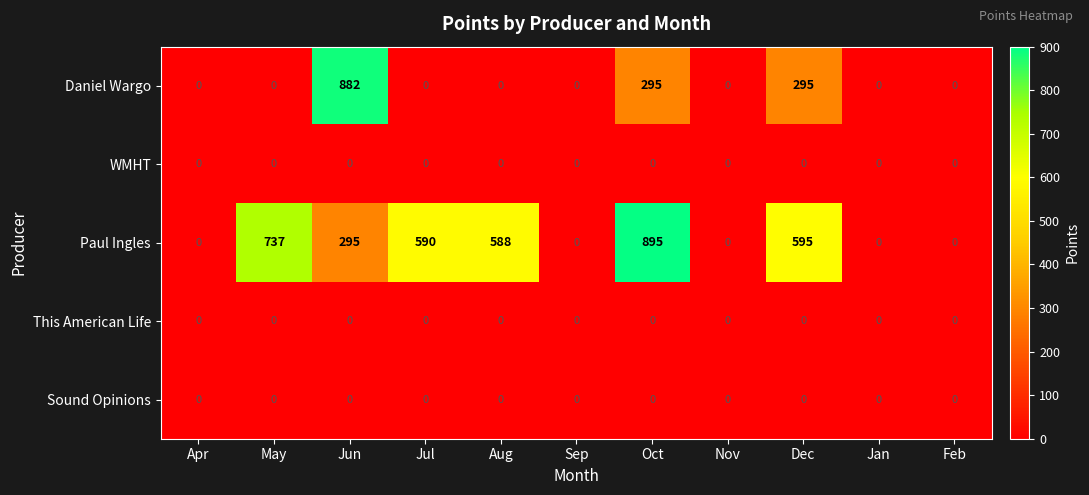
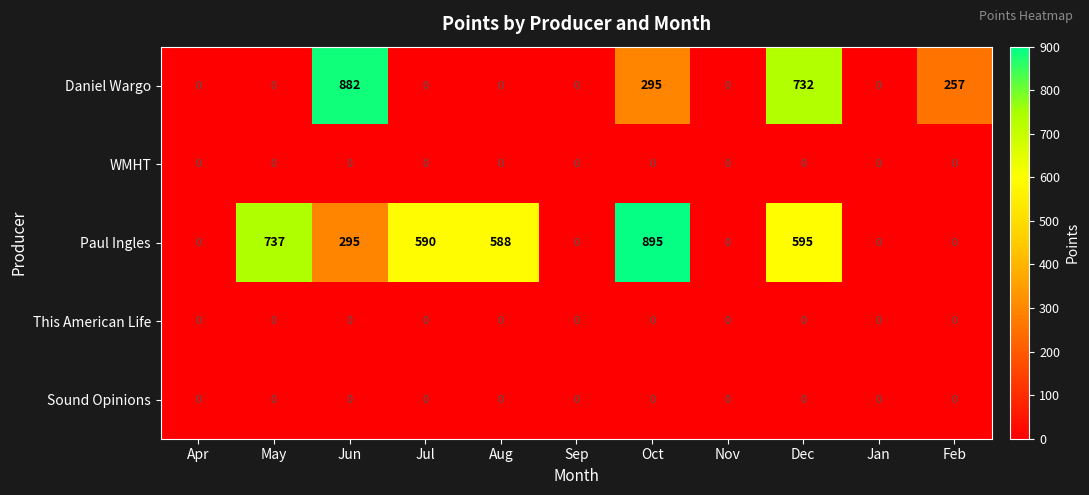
  {
    "Daniel Wargo": {
      "Apr": 0,
      "May": 0,
      "Jun": 882,
      "Jul": 0,
      "Aug": 0,
      "Sep": 0,
      "Oct": 295,
      "Nov": 0,
-     "Dec": 295,
+     "Dec": 732,
      "Jan": 0,
-     "Feb": 0
+     "Feb": 257
    },
    "WMHT": {
      "Apr": 0,
      "May": 0,
      "Jun": 0,
      "Jul": 0,
      "Aug": 0,
      "Sep": 0,
      "Oct": 0,
      "Nov": 0,
      "Dec": 0,
      "Jan": 0,
      "Feb": 0
    },
    "Paul Ingles": {
      "Apr": 0,
      "May": 737,
      "Jun": 295,
      "Jul": 590,
      "Aug": 588,
      "Sep": 0,
      "Oct": 895,
      "Nov": 0,
      "Dec": 595,
      "Jan": 0,
      "Feb": 0
    },
    "This American Life": {
      "Apr": 0,
      "May": 0,
      "Jun": 0,
      "Jul": 0,
      "Aug": 0,
      "Sep": 0,
      "Oct": 0,
      "Nov": 0,
      "Dec": 0,
      "Jan": 0,
      "Feb": 0
    },
    "Sound Opinions": {
      "Apr": 0,
      "May": 0,
      "Jun": 0,
      "Jul": 0,
      "Aug": 0,
      "Sep": 0,
      "Oct": 0,
      "Nov": 0,
      "Dec": 0,
      "Jan": 0,
      "Feb": 0
    }
  }
